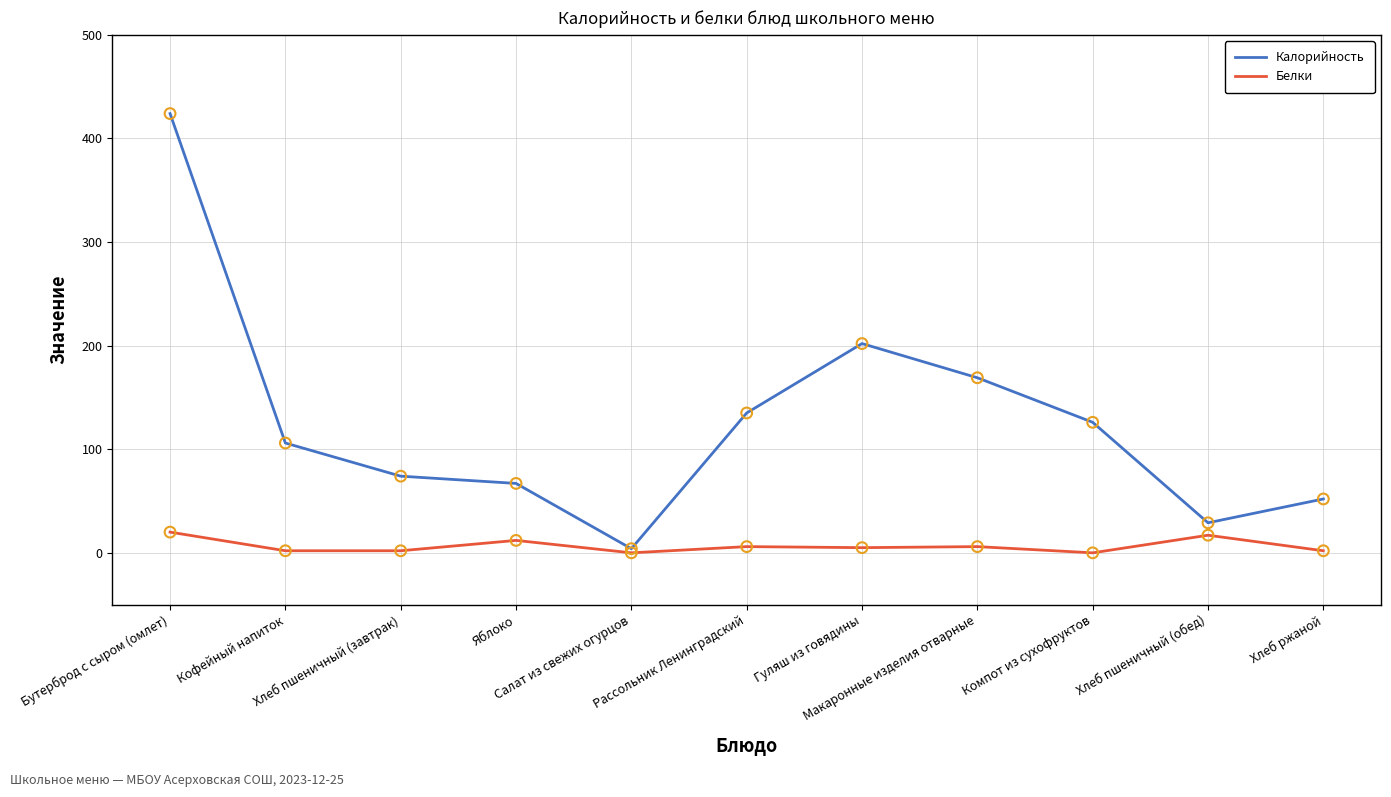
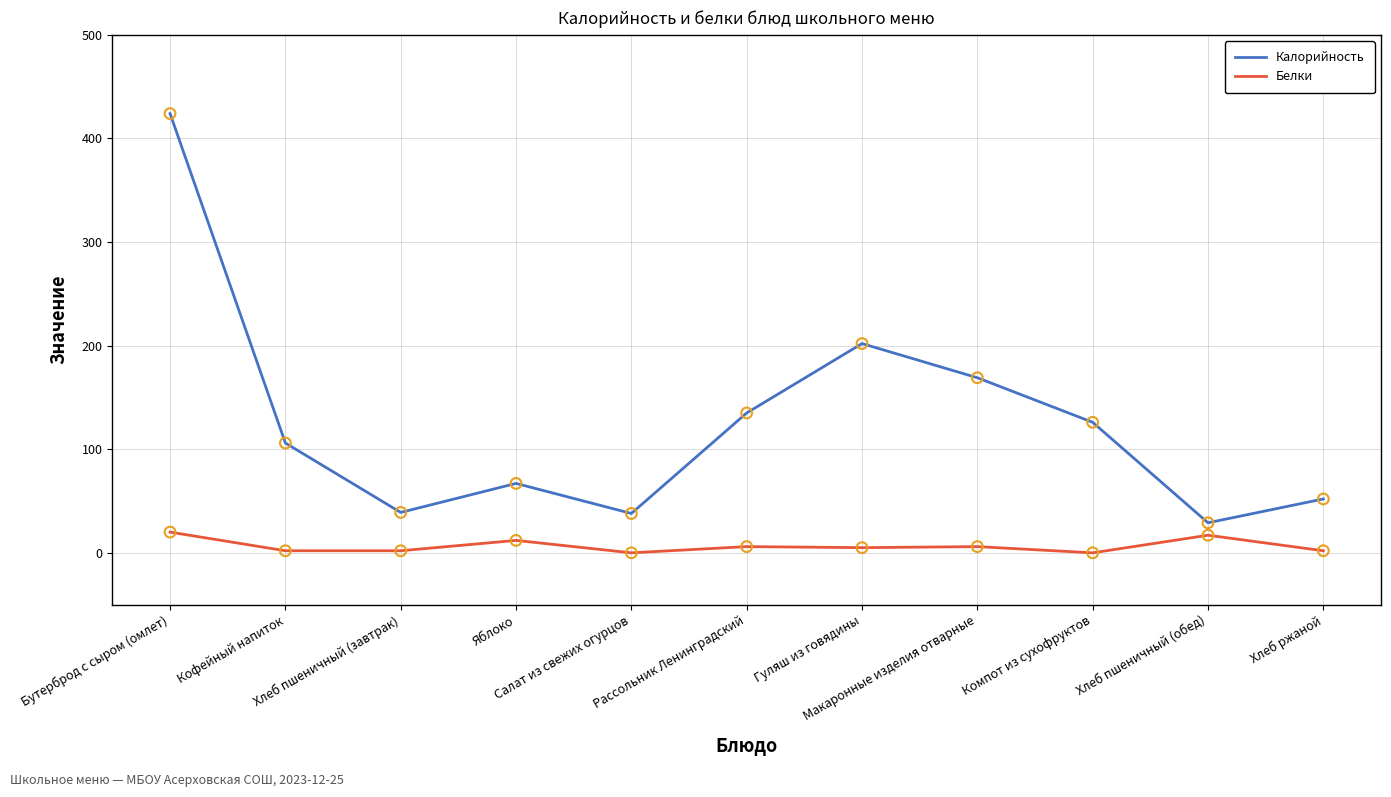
  {
    "Калорийность": {
      "Бутерброд с сыром (омлет)": 424,
      "Кофейный напиток": 106,
-     "Хлеб пшеничный (завтрак)": 74,
+     "Хлеб пшеничный (завтрак)": 39,
      "Яблоко": 67,
-     "Салат из свежих огурцов": 4,
+     "Салат из свежих огурцов": 38,
      "Рассольник Ленинградский": 135,
      "Гуляш из говядины": 202,
      "Макаронные изделия отварные": 169,
      "Компот из сухофруктов": 126,
      "Хлеб пшеничный (обед)": 29,
      "Хлеб ржаной": 52
    },
    "Белки": {
      "Бутерброд с сыром (омлет)": 20,
      "Кофейный напиток": 2,
      "Хлеб пшеничный (завтрак)": 2,
      "Яблоко": 12,
      "Салат из свежих огурцов": 0,
      "Рассольник Ленинградский": 6,
      "Гуляш из говядины": 5,
      "Макаронные изделия отварные": 6,
      "Компот из сухофруктов": 0,
      "Хлеб пшеничный (обед)": 17,
      "Хлеб ржаной": 2
    }
  }
